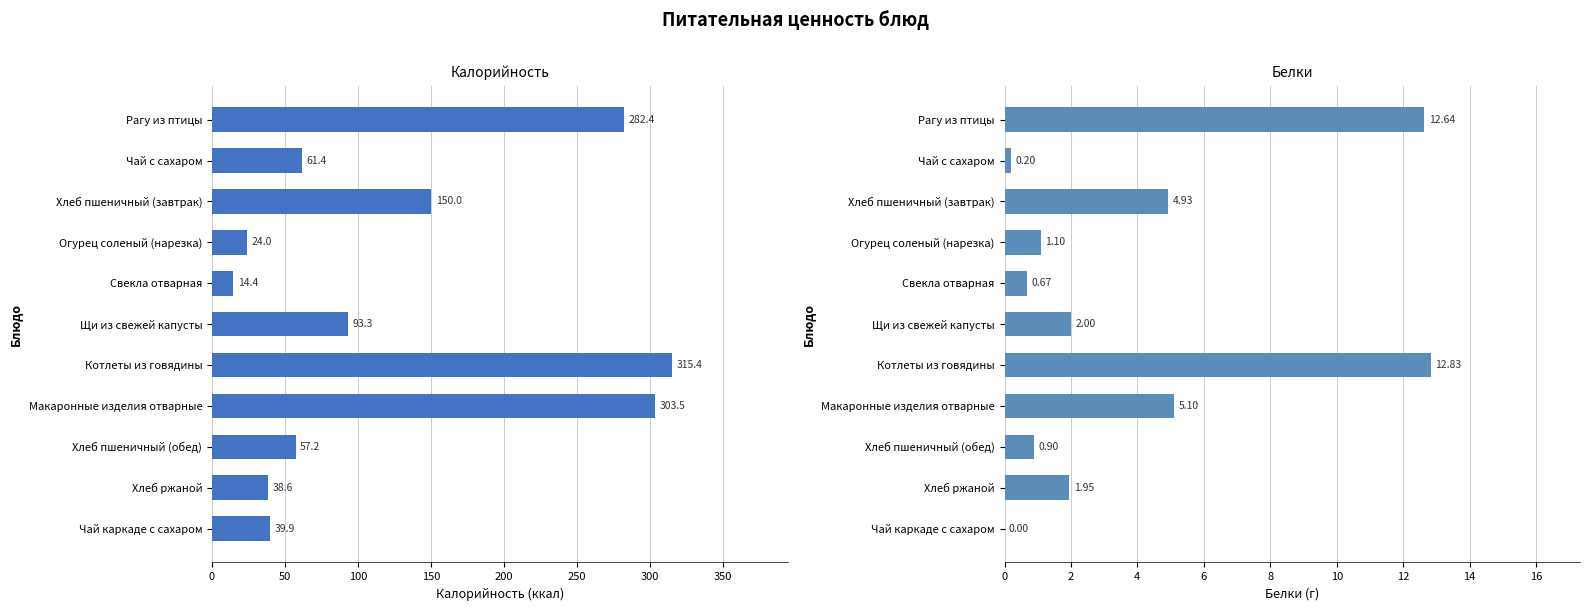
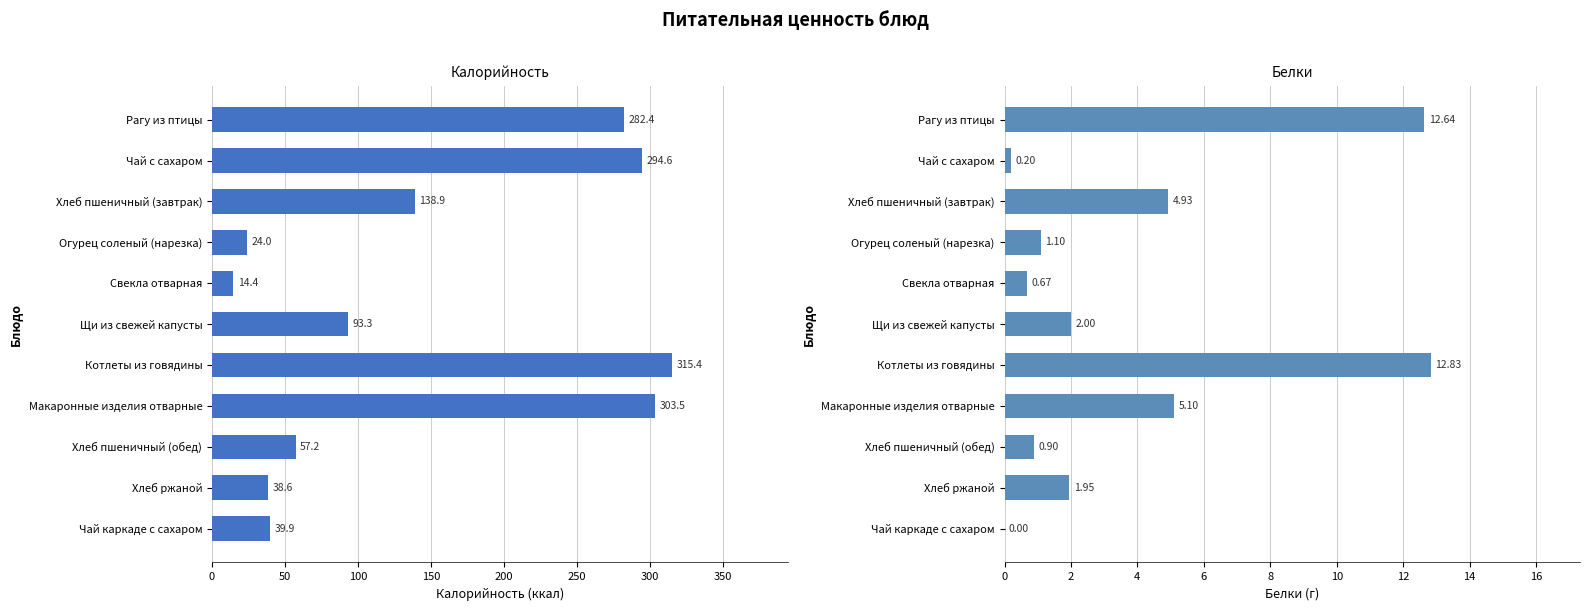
  {
    "Калорийность": {
      "Рагу из птицы": 282.4,
-     "Чай с сахаром": 61.4,
-     "Хлеб пшеничный (завтрак)": 150.0,
+     "Чай с сахаром": 294.6,
+     "Хлеб пшеничный (завтрак)": 138.9,
      "Огурец соленый (нарезка)": 24.0,
      "Свекла отварная": 14.4,
      "Щи из свежей капусты": 93.3,
      "Котлеты из говядины": 315.4,
      "Макаронные изделия отварные": 303.5,
      "Хлеб пшеничный (обед)": 57.2,
      "Хлеб ржаной": 38.6,
      "Чай каркаде с сахаром": 39.9
    },
    "Белки": {
      "Рагу из птицы": 12.64,
      "Чай с сахаром": 0.20,
      "Хлеб пшеничный (завтрак)": 4.93,
      "Огурец соленый (нарезка)": 1.10,
      "Свекла отварная": 0.67,
      "Щи из свежей капусты": 2.00,
      "Котлеты из говядины": 12.83,
      "Макаронные изделия отварные": 5.10,
      "Хлеб пшеничный (обед)": 0.90,
      "Хлеб ржаной": 1.95,
      "Чай каркаде с сахаром": 0.00
    }
  }
